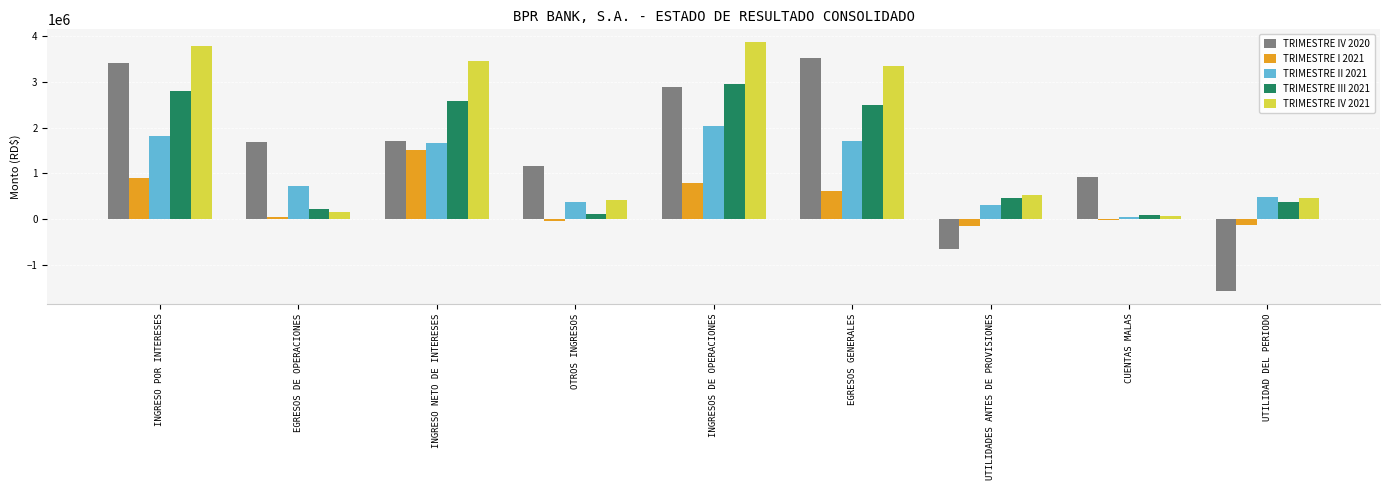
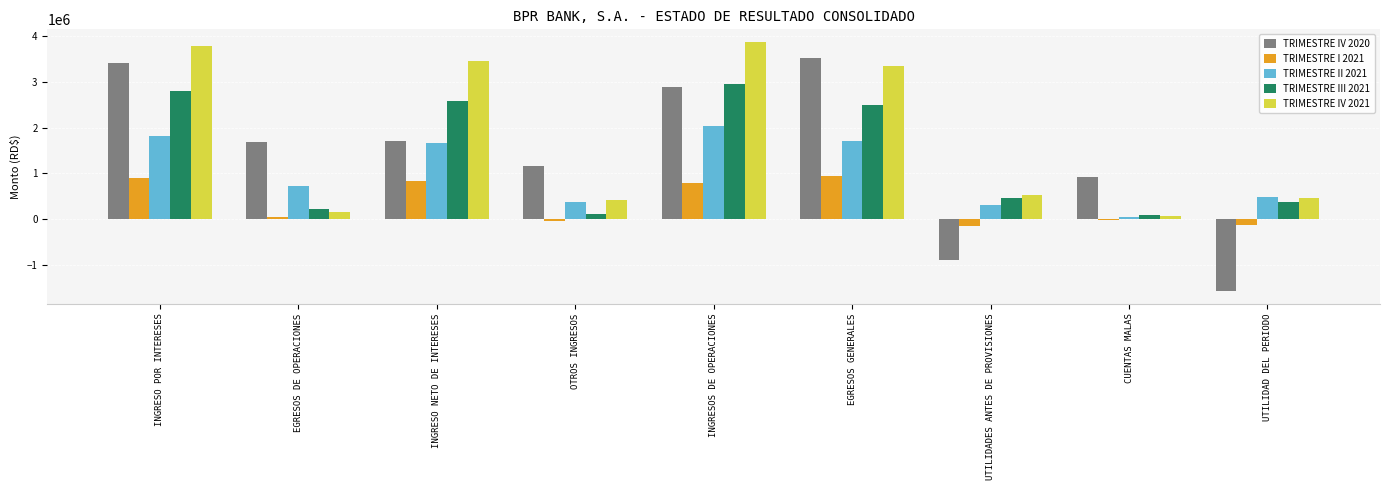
  {
    "TRIMESTRE IV 2020": {
      "INGRESO POR INTERESES": 3400000,
      "EGRESOS DE OPERACIONES": 1700000,
      "INGRESO NETO DE INTERESES": 1700000,
      "OTROS INGRESOS": 1200000,
      "INGRESOS DE OPERACIONES": 2900000,
      "EGRESOS GENERALES": 3500000,
-     "UTILIDADES ANTES DE PROVISIONES": -600000,
+     "UTILIDADES ANTES DE PROVISIONES": -900000,
      "CUENTAS MALAS": 900000,
      "UTILIDAD DEL PERIODO": -1600000
    },
    "TRIMESTRE I 2021": {
      "INGRESO POR INTERESES": 900000,
      "EGRESOS DE OPERACIONES": 100000,
-     "INGRESO NETO DE INTERESES": 1500000,
+     "INGRESO NETO DE INTERESES": 800000,
      "INGRESOS DE OPERACIONES": 800000,
-     "EGRESOS GENERALES": 600000,
+     "EGRESOS GENERALES": 900000,
      "UTILIDADES ANTES DE PROVISIONES": -100000,
      "UTILIDAD DEL PERIODO": -100000
    },
    "TRIMESTRE II 2021": {
      "INGRESO POR INTERESES": 1800000,
      "EGRESOS DE OPERACIONES": 700000,
      "INGRESO NETO DE INTERESES": 1700000,
      "OTROS INGRESOS": 400000,
      "INGRESOS DE OPERACIONES": 2000000,
      "EGRESOS GENERALES": 1700000,
      "UTILIDADES ANTES DE PROVISIONES": 300000,
      "UTILIDAD DEL PERIODO": 500000
    },
    "TRIMESTRE III 2021": {
      "INGRESO POR INTERESES": 2800000,
      "EGRESOS DE OPERACIONES": 200000,
      "INGRESO NETO DE INTERESES": 2600000,
      "OTROS INGRESOS": 100000,
      "INGRESOS DE OPERACIONES": 3000000,
      "EGRESOS GENERALES": 2500000,
      "UTILIDADES ANTES DE PROVISIONES": 500000,
      "CUENTAS MALAS": 100000,
      "UTILIDAD DEL PERIODO": 400000
    },
    "TRIMESTRE IV 2021": {
      "INGRESO POR INTERESES": 3800000,
      "EGRESOS DE OPERACIONES": 200000,
      "INGRESO NETO DE INTERESES": 3400000,
      "OTROS INGRESOS": 400000,
      "INGRESOS DE OPERACIONES": 3900000,
      "EGRESOS GENERALES": 3300000,
      "UTILIDADES ANTES DE PROVISIONES": 500000,
      "CUENTAS MALAS": 100000,
      "UTILIDAD DEL PERIODO": 500000
    }
  }
